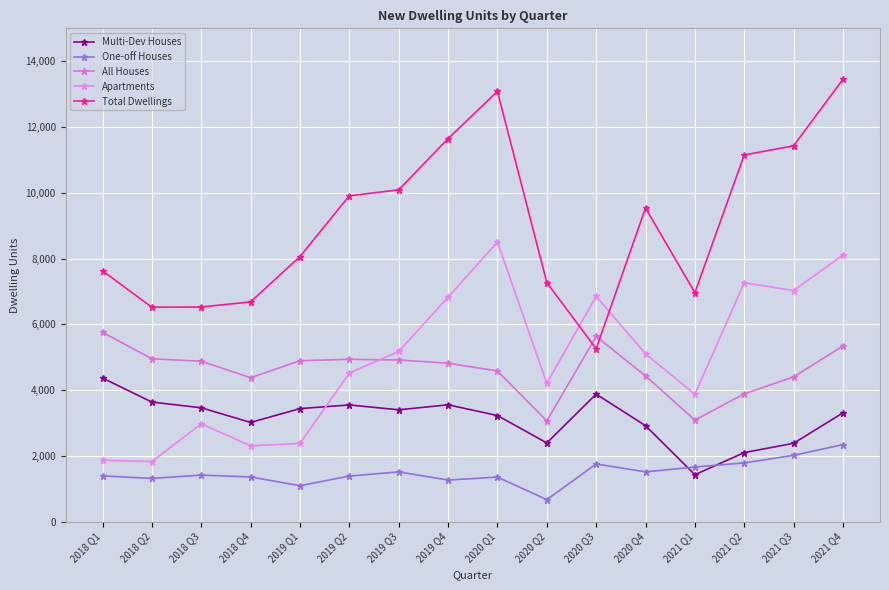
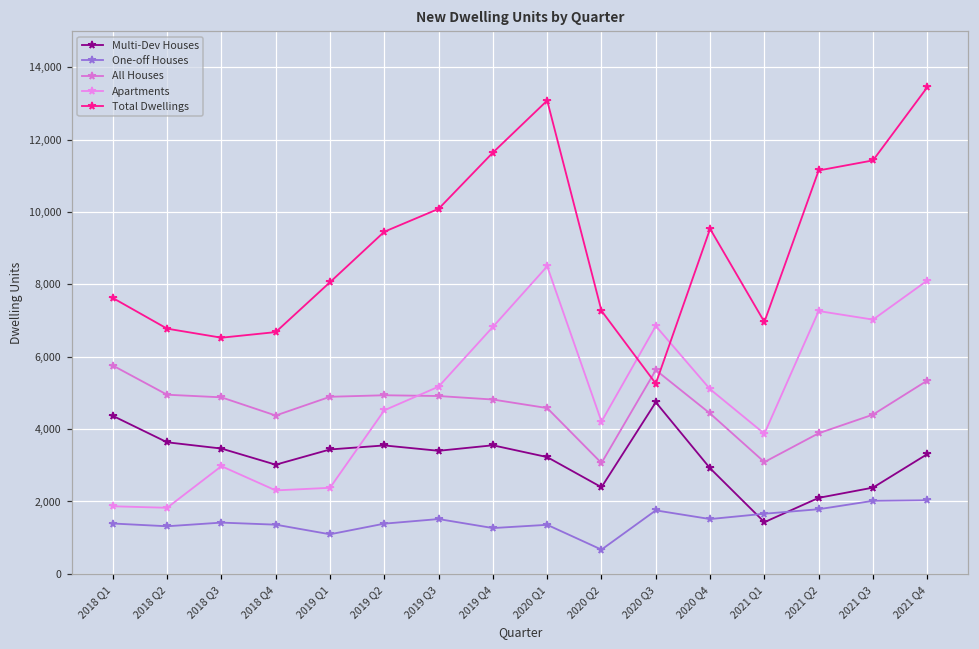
  {
    "Multi-Dev Houses": {
      "2018 Q1": "4,400",
      "2018 Q2": "3,600",
      "2018 Q3": "3,500",
      "2018 Q4": "3,000",
      "2019 Q1": "3,400",
      "2019 Q2": "3,500",
      "2019 Q3": "3,400",
      "2019 Q4": "3,600",
      "2020 Q1": "3,200",
      "2020 Q2": "2,400",
-     "2020 Q3": "3,900",
+     "2020 Q3": "4,700",
      "2020 Q4": "2,900",
      "2021 Q1": "1,400",
      "2021 Q2": "2,100",
      "2021 Q3": "2,400",
      "2021 Q4": "3,300"
    },
    "One-off Houses": {
      "2018 Q1": "1,400",
      "2018 Q2": "1,300",
      "2018 Q3": "1,400",
      "2018 Q4": "1,400",
      "2019 Q1": "1,100",
      "2019 Q2": "1,400",
      "2019 Q3": "1,500",
      "2019 Q4": "1,300",
      "2020 Q1": "1,400",
      "2020 Q2": "700",
      "2020 Q3": "1,800",
      "2020 Q4": "1,500",
      "2021 Q1": "1,700",
      "2021 Q2": "1,800",
      "2021 Q3": "2,000",
-     "2021 Q4": "2,300"
+     "2021 Q4": "2,000"
    },
    "Total Dwellings": {
      "2018 Q1": "7,600",
-     "2018 Q2": "6,500",
+     "2018 Q2": "6,800",
      "2018 Q3": "6,500",
      "2018 Q4": "6,700",
      "2019 Q1": "8,100",
-     "2019 Q2": "9,900",
+     "2019 Q2": "9,500",
      "2019 Q3": "10,100",
      "2019 Q4": "11,600",
      "2020 Q1": "13,100",
      "2020 Q2": "7,300",
      "2020 Q3": "5,300",
      "2020 Q4": "9,500",
      "2021 Q1": "7,000",
      "2021 Q2": "11,200",
      "2021 Q3": "11,400",
      "2021 Q4": "13,500"
    }
  }
